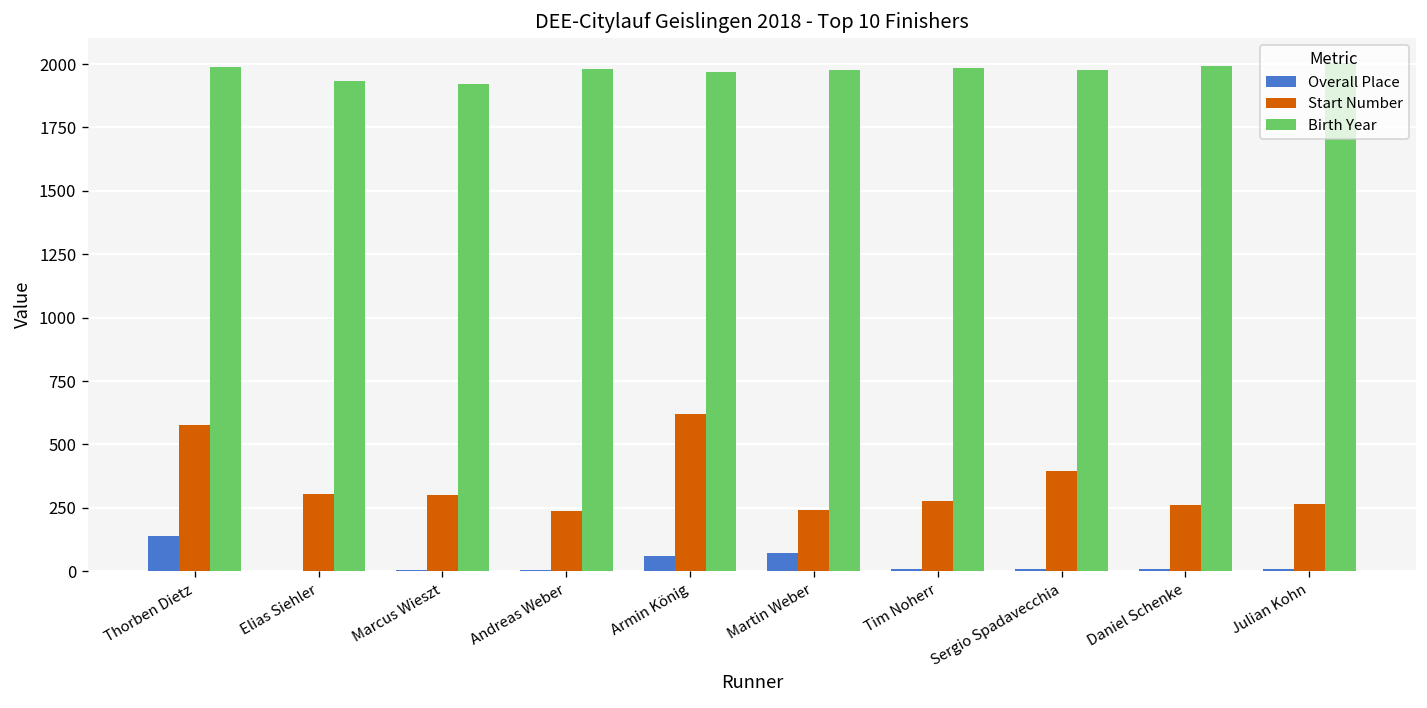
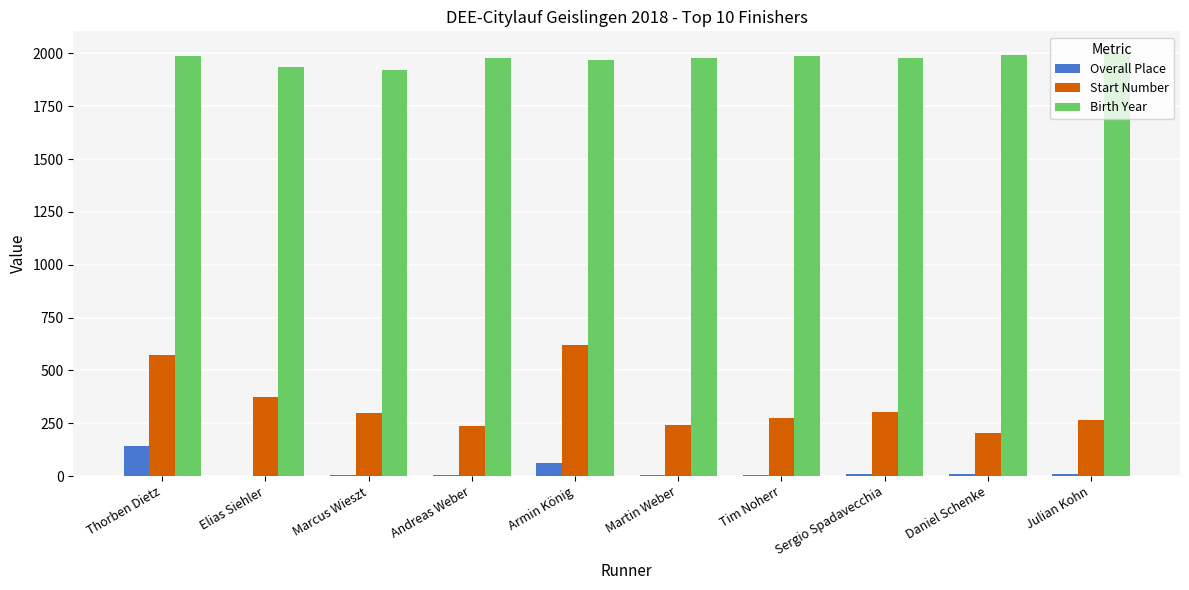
  {
    "Overall Place": {
      "Thorben Dietz": 140,
      "Armin König": 60,
-     "Martin Weber": 70
+     "Martin Weber": 10
    },
    "Start Number": {
      "Thorben Dietz": 580,
-     "Elias Siehler": 300,
+     "Elias Siehler": 370,
      "Marcus Wieszt": 300,
      "Andreas Weber": 240,
      "Armin König": 620,
      "Martin Weber": 240,
      "Tim Noherr": 280,
-     "Sergio Spadavecchia": 390,
-     "Daniel Schenke": 260,
+     "Sergio Spadavecchia": 310,
+     "Daniel Schenke": 210,
      "Julian Kohn": 270
    },
    "Birth Year": {
      "Thorben Dietz": 1990,
      "Elias Siehler": 1940,
      "Marcus Wieszt": 1920,
      "Andreas Weber": 1980,
      "Armin König": 1970,
      "Martin Weber": 1980,
      "Tim Noherr": 1990,
      "Sergio Spadavecchia": 1980,
      "Daniel Schenke": 1990
    }
  }
